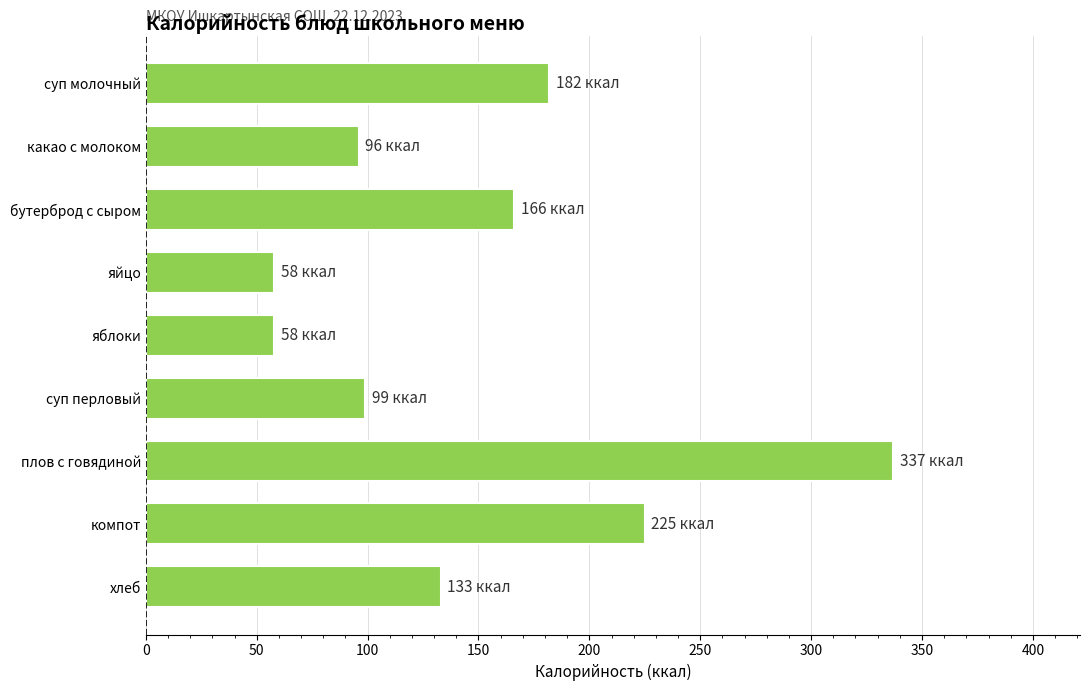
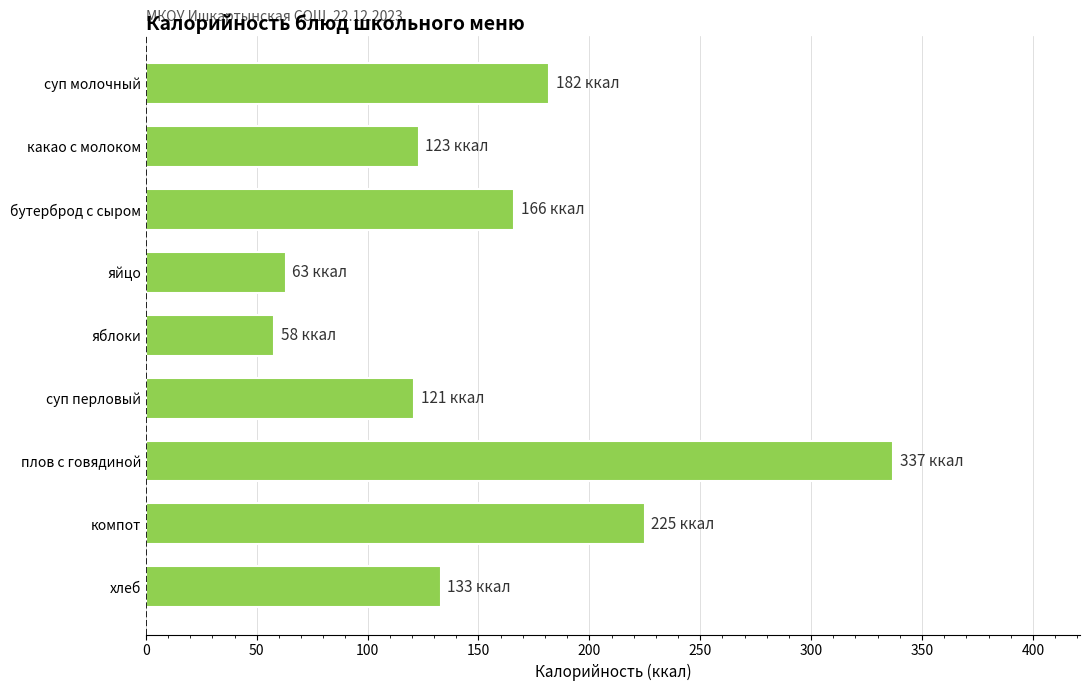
  {
    "суп молочный": 182,
-   "какао с молоком": 96,
+   "какао с молоком": 123,
    "бутерброд с сыром": 166,
-   "яйцо": 58,
+   "яйцо": 63,
    "яблоки": 58,
-   "суп перловый": 99,
+   "суп перловый": 121,
    "плов с говядиной": 337,
    "компот": 225,
    "хлеб": 133
  }
